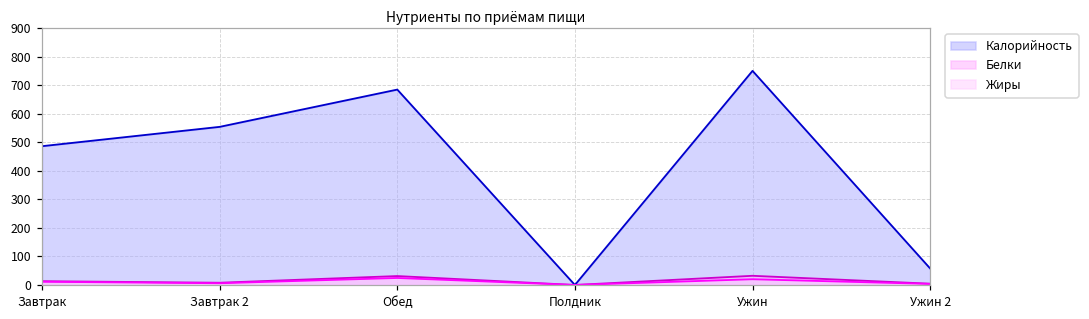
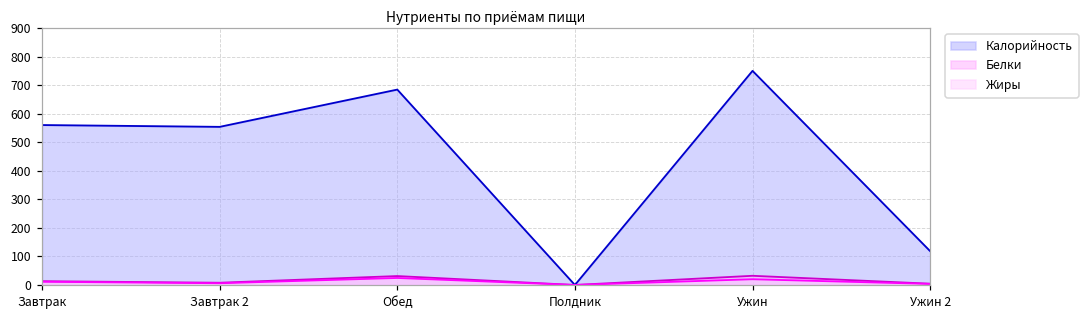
  {
    "Калорийность": {
-     "Завтрак": 490,
+     "Завтрак": 560,
      "Завтрак 2": 550,
      "Обед": 680,
      "Ужин": 750,
-     "Ужин 2": 60
+     "Ужин 2": 120
    }
  }
